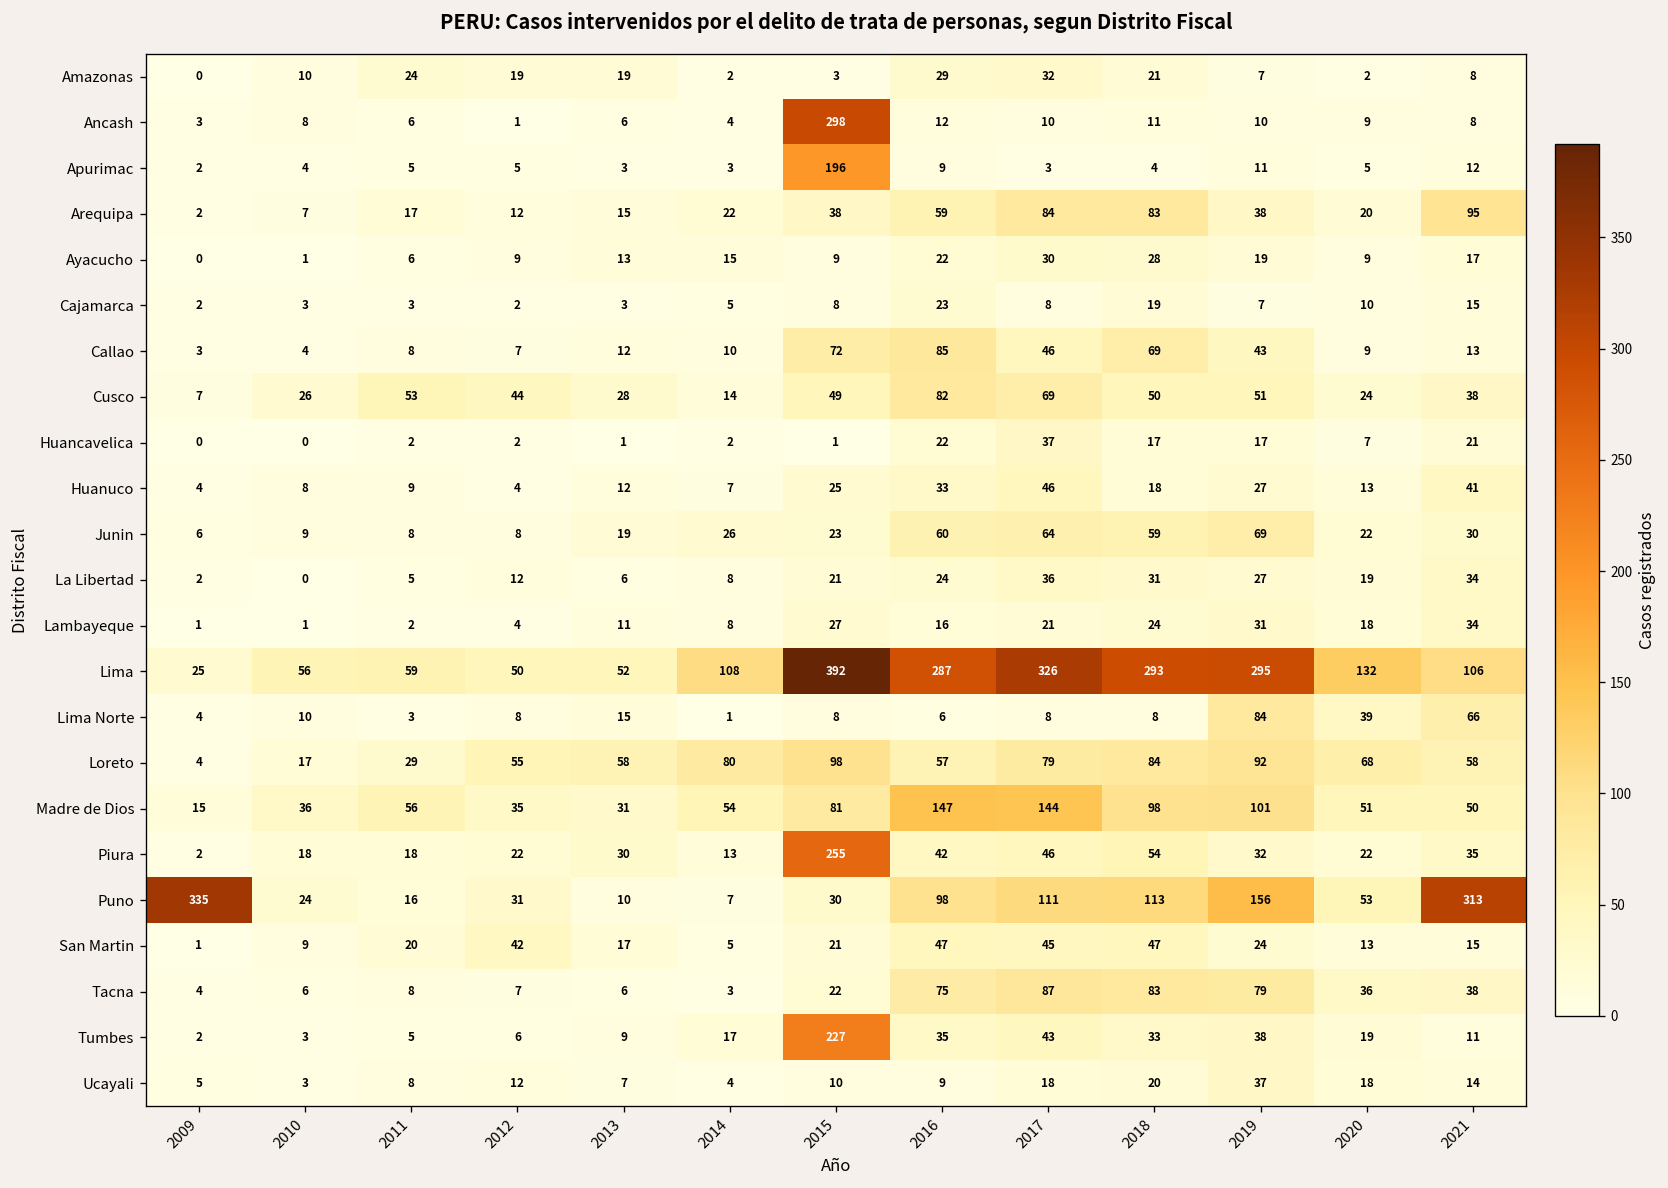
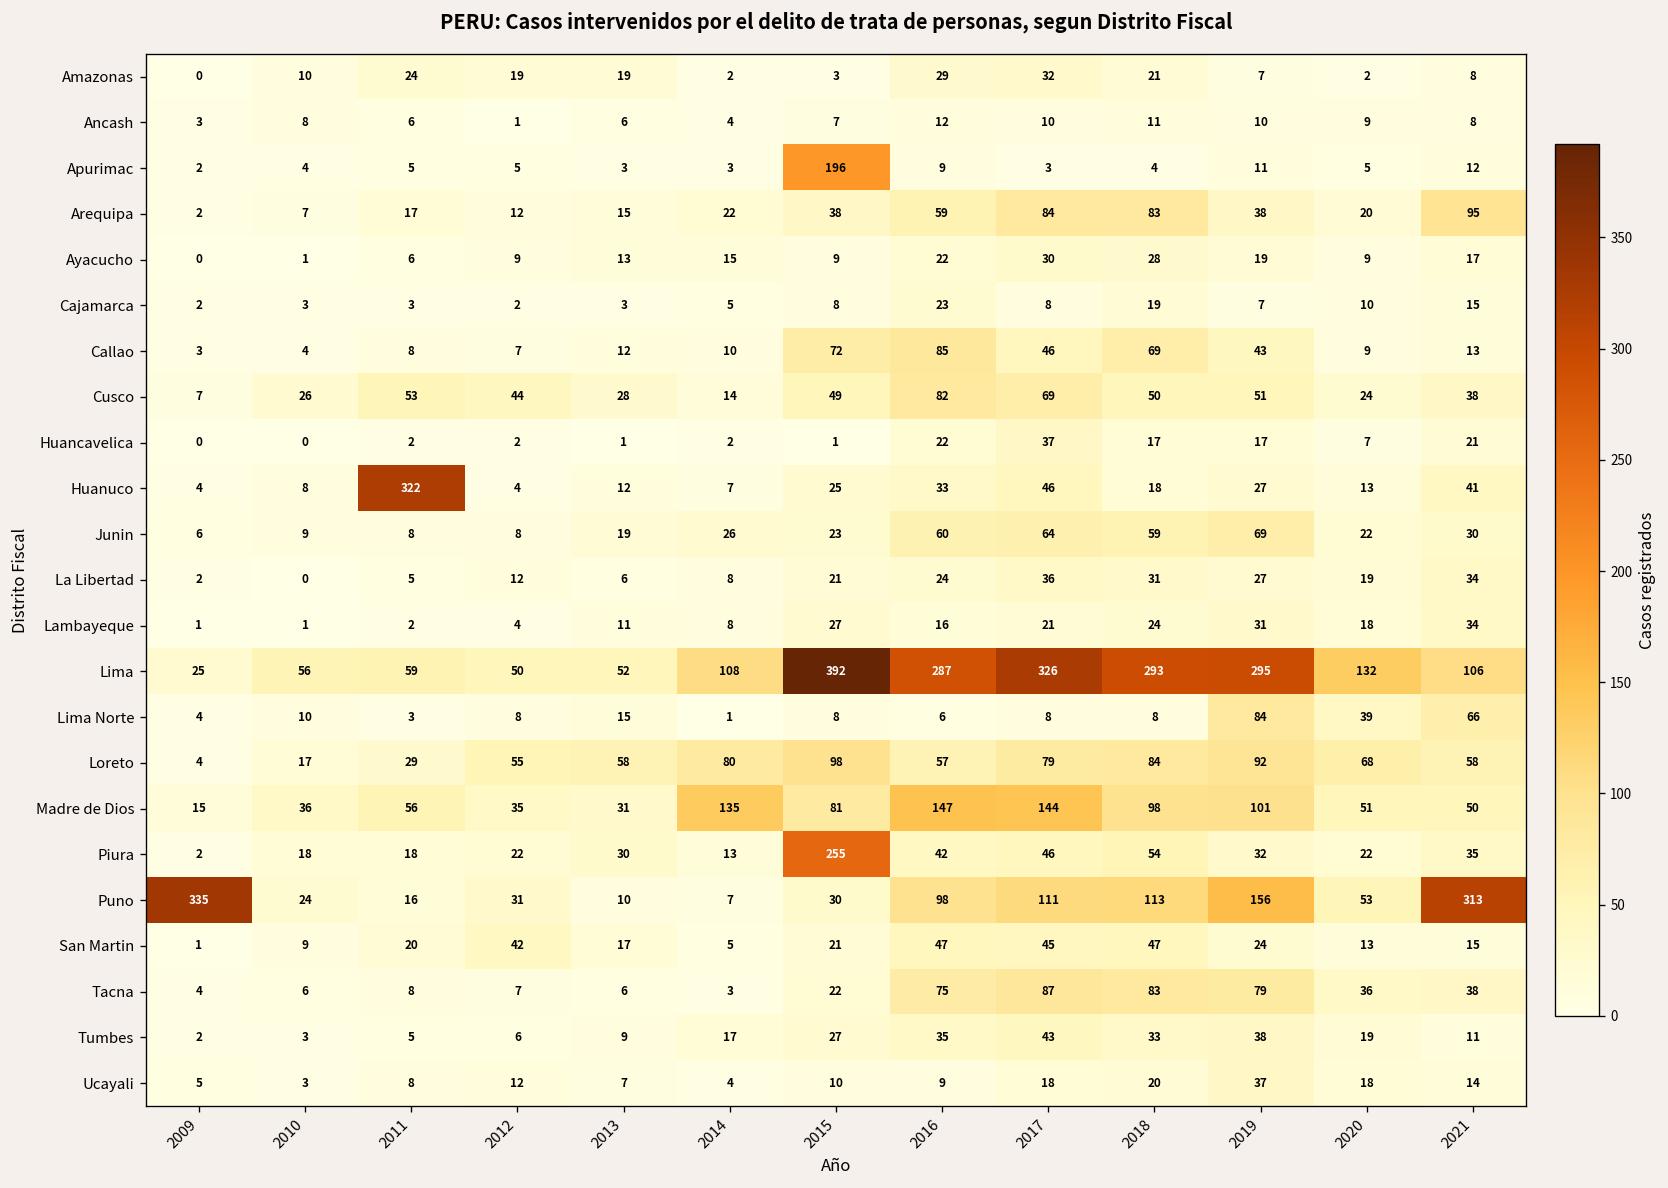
  {
    "Ancash": {
      "2009": 3,
      "2010": 8,
      "2011": 6,
      "2012": 1,
      "2013": 6,
      "2014": 4,
-     "2015": 298,
+     "2015": 7,
      "2016": 12,
      "2017": 10,
      "2018": 11,
      "2019": 10,
      "2020": 9,
      "2021": 8
    },
    "Huanuco": {
      "2009": 4,
      "2010": 8,
-     "2011": 9,
+     "2011": 322,
      "2012": 4,
      "2013": 12,
      "2014": 7,
      "2015": 25,
      "2016": 33,
      "2017": 46,
      "2018": 18,
      "2019": 27,
      "2020": 13,
      "2021": 41
    },
    "Madre de Dios": {
      "2009": 15,
      "2010": 36,
      "2011": 56,
      "2012": 35,
      "2013": 31,
-     "2014": 54,
+     "2014": 135,
      "2015": 81,
      "2016": 147,
      "2017": 144,
      "2018": 98,
      "2019": 101,
      "2020": 51,
      "2021": 50
    },
    "Tumbes": {
      "2009": 2,
      "2010": 3,
      "2011": 5,
      "2012": 6,
      "2013": 9,
      "2014": 17,
-     "2015": 227,
+     "2015": 27,
      "2016": 35,
      "2017": 43,
      "2018": 33,
      "2019": 38,
      "2020": 19,
      "2021": 11
    }
  }
